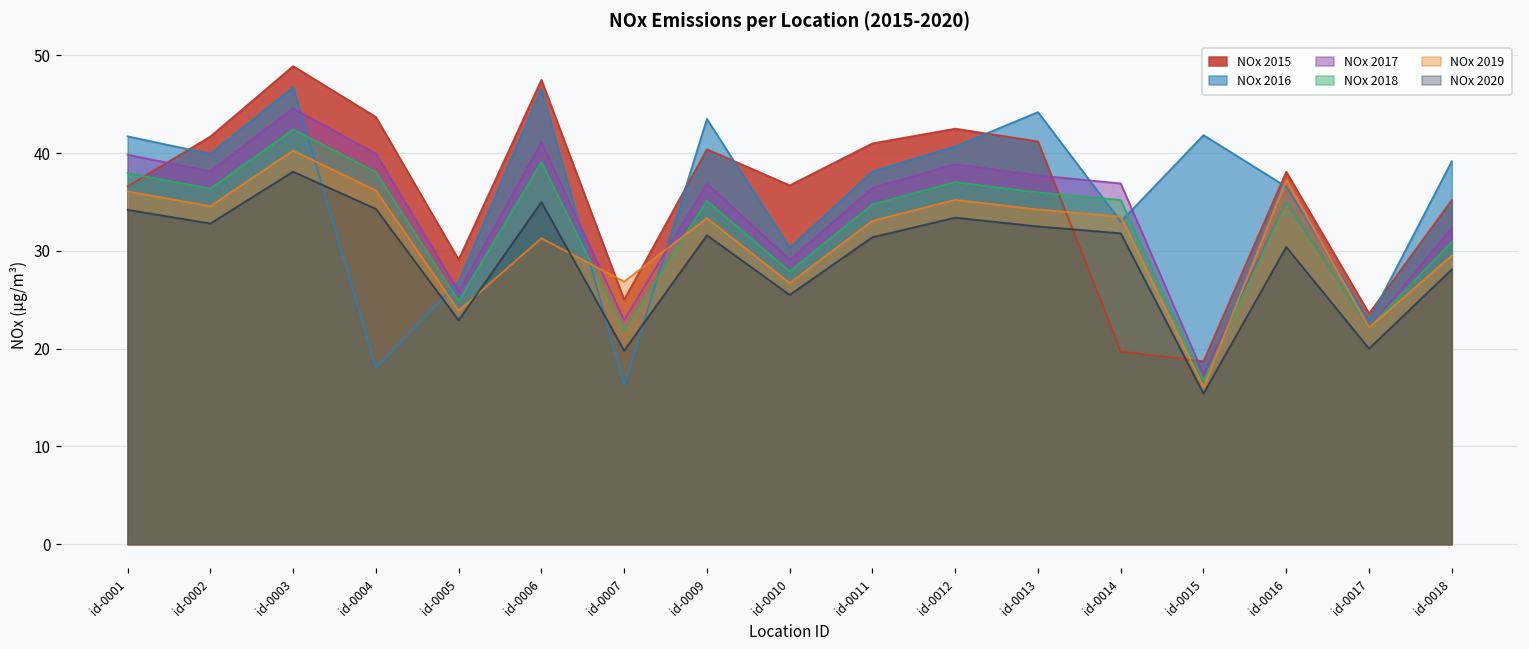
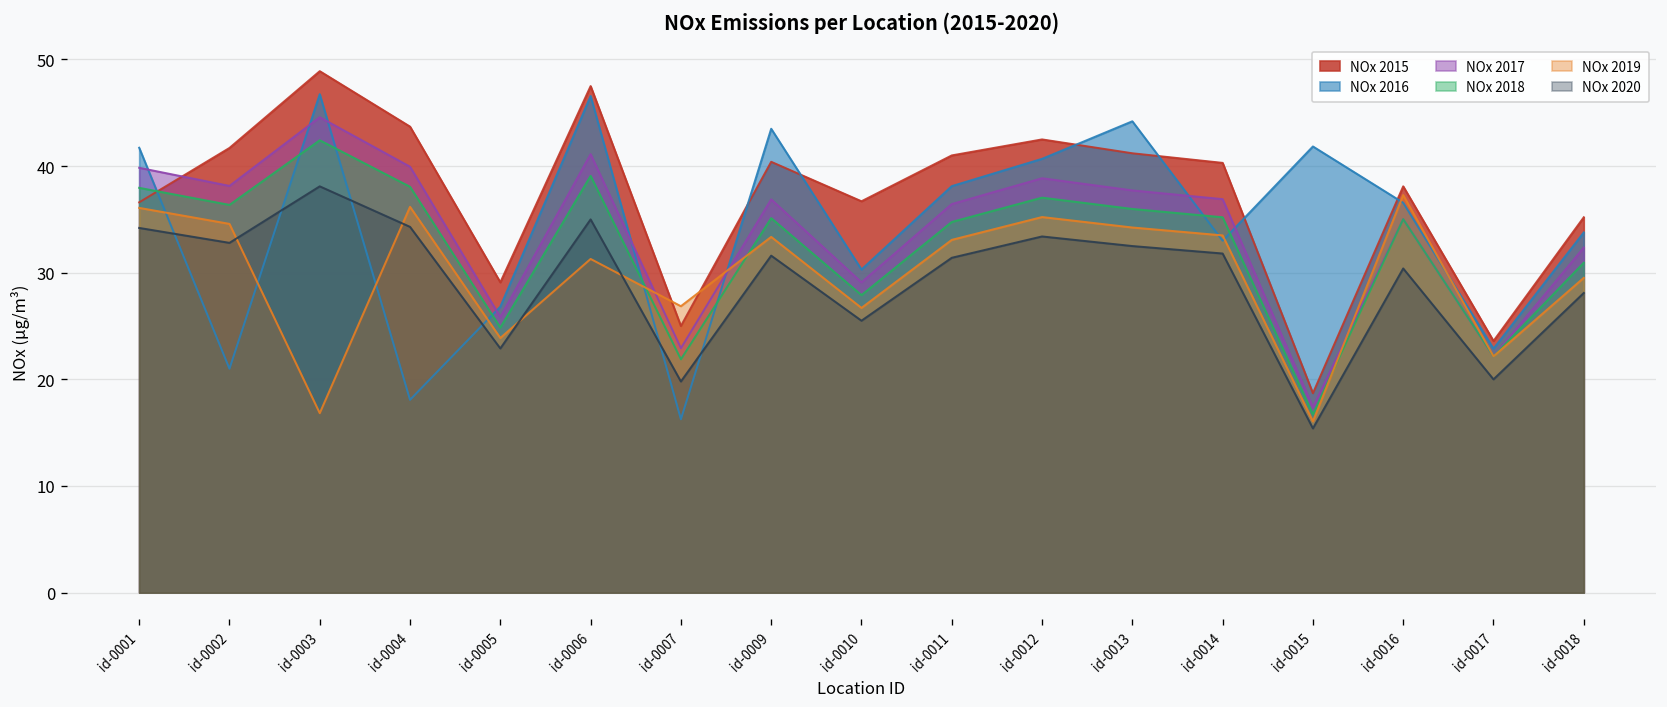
  {
    "NOx 2015": {
      "id-0001": 37,
      "id-0002": 42,
      "id-0003": 49,
      "id-0004": 44,
      "id-0005": 29,
      "id-0006": 48,
      "id-0007": 25,
      "id-0009": 40,
      "id-0010": 37,
      "id-0011": 41,
      "id-0012": 43,
      "id-0013": 41,
-     "id-0014": 20,
+     "id-0014": 40,
      "id-0015": 19,
      "id-0016": 38,
      "id-0017": 24,
      "id-0018": 35
    },
    "NOx 2016": {
      "id-0001": 42,
-     "id-0002": 40,
+     "id-0002": 21,
      "id-0003": 47,
      "id-0004": 18,
      "id-0005": 27,
      "id-0006": 47,
      "id-0007": 16,
      "id-0009": 44,
      "id-0010": 30,
      "id-0011": 38,
      "id-0012": 41,
      "id-0013": 44,
      "id-0014": 33,
      "id-0015": 42,
      "id-0016": 37,
      "id-0017": 23,
-     "id-0018": 39
+     "id-0018": 34
    },
    "NOx 2019": {
      "id-0001": 36,
      "id-0002": 35,
-     "id-0003": 40,
+     "id-0003": 17,
      "id-0004": 36,
      "id-0005": 24,
      "id-0006": 31,
      "id-0007": 27,
      "id-0009": 33,
      "id-0010": 27,
      "id-0011": 33,
      "id-0012": 35,
      "id-0013": 34,
      "id-0014": 34,
      "id-0015": 16,
      "id-0016": 37,
      "id-0018": 30
    }
  }
